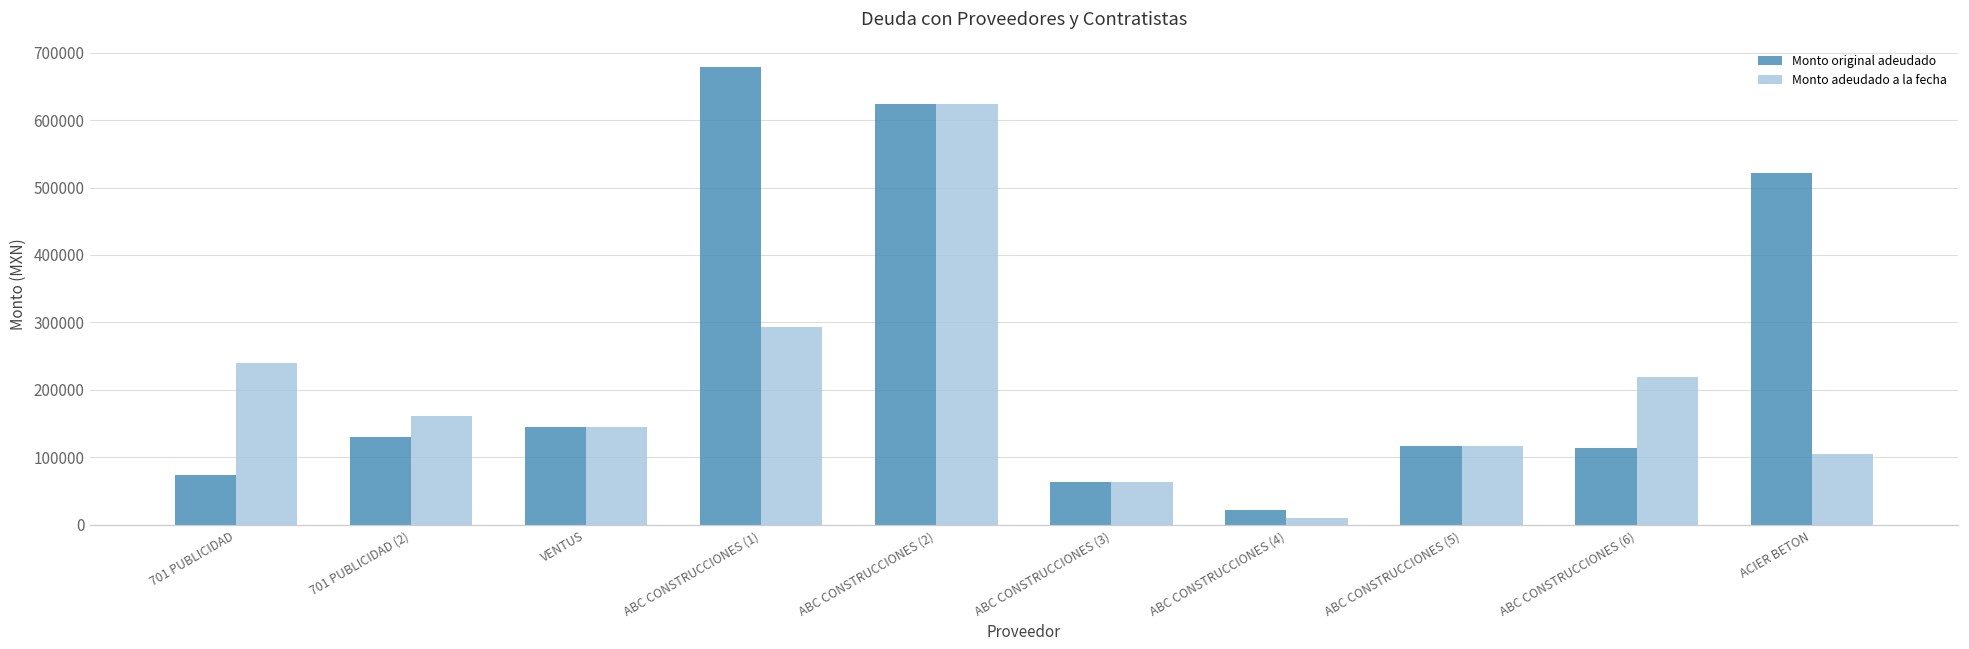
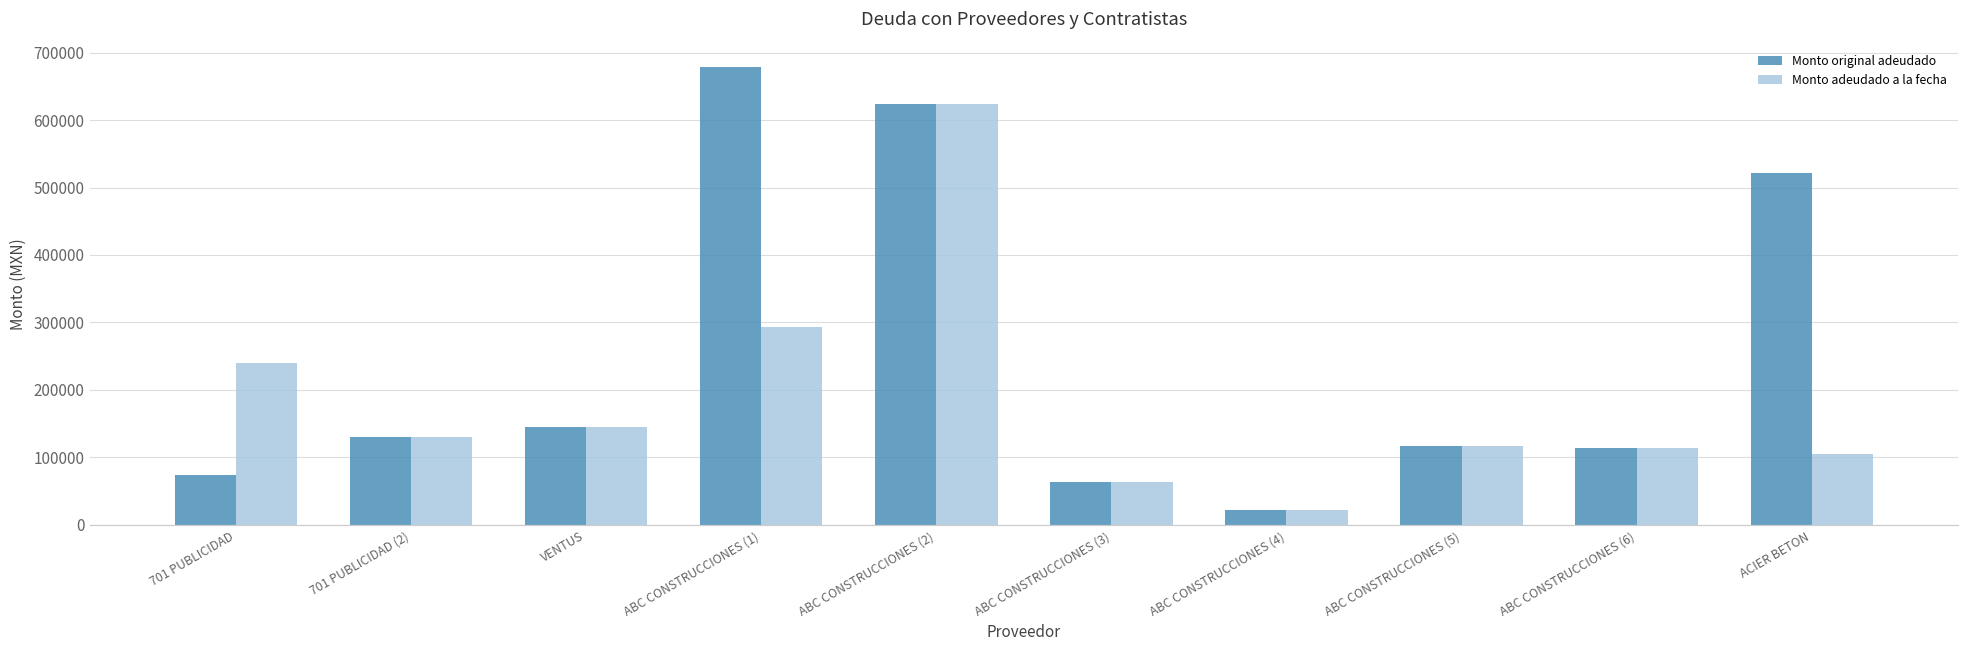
  {
    "Monto original adeudado": {
      "701 PUBLICIDAD": 70000,
      "701 PUBLICIDAD (2)": 130000,
      "VENTUS": 150000,
      "ABC CONSTRUCCIONES (1)": 680000,
      "ABC CONSTRUCCIONES (2)": 620000,
      "ABC CONSTRUCCIONES (3)": 60000,
      "ABC CONSTRUCCIONES (4)": 20000,
      "ABC CONSTRUCCIONES (5)": 120000,
      "ABC CONSTRUCCIONES (6)": 110000,
      "ACIER BETON": 520000
    },
    "Monto adeudado a la fecha": {
      "701 PUBLICIDAD": 240000,
-     "701 PUBLICIDAD (2)": 160000,
+     "701 PUBLICIDAD (2)": 130000,
      "VENTUS": 150000,
      "ABC CONSTRUCCIONES (1)": 290000,
      "ABC CONSTRUCCIONES (2)": 620000,
      "ABC CONSTRUCCIONES (3)": 60000,
-     "ABC CONSTRUCCIONES (4)": 10000,
+     "ABC CONSTRUCCIONES (4)": 20000,
      "ABC CONSTRUCCIONES (5)": 120000,
-     "ABC CONSTRUCCIONES (6)": 220000,
+     "ABC CONSTRUCCIONES (6)": 110000,
      "ACIER BETON": 100000
    }
  }
